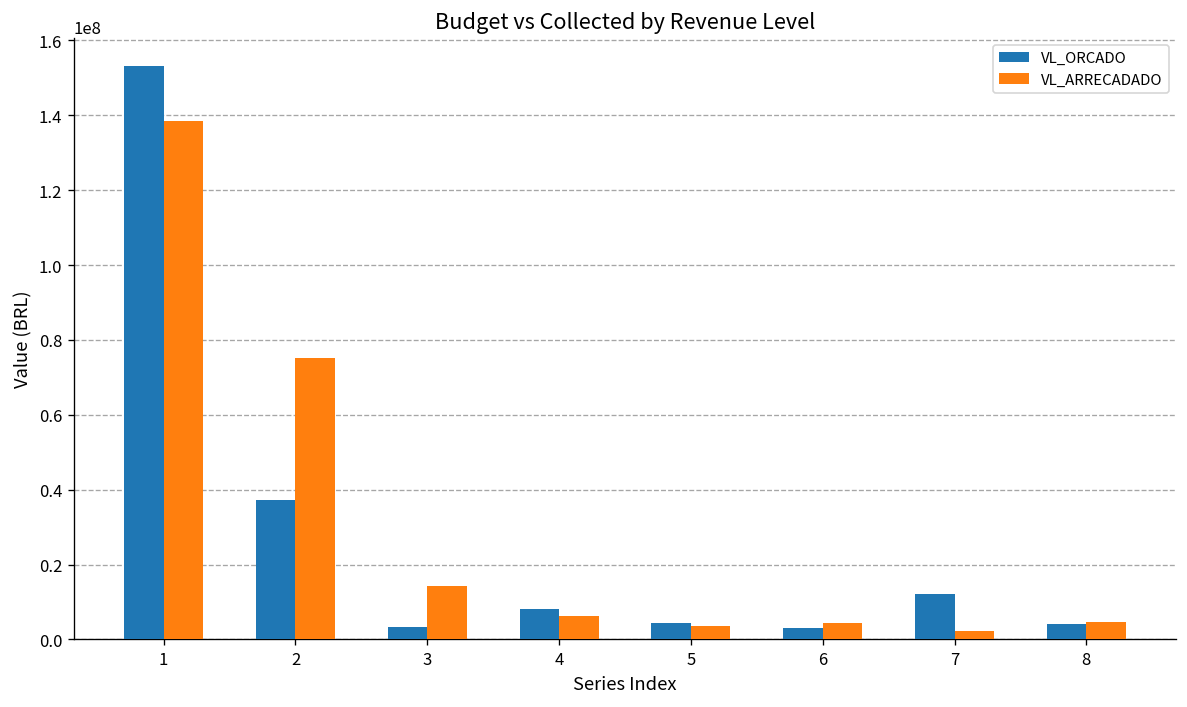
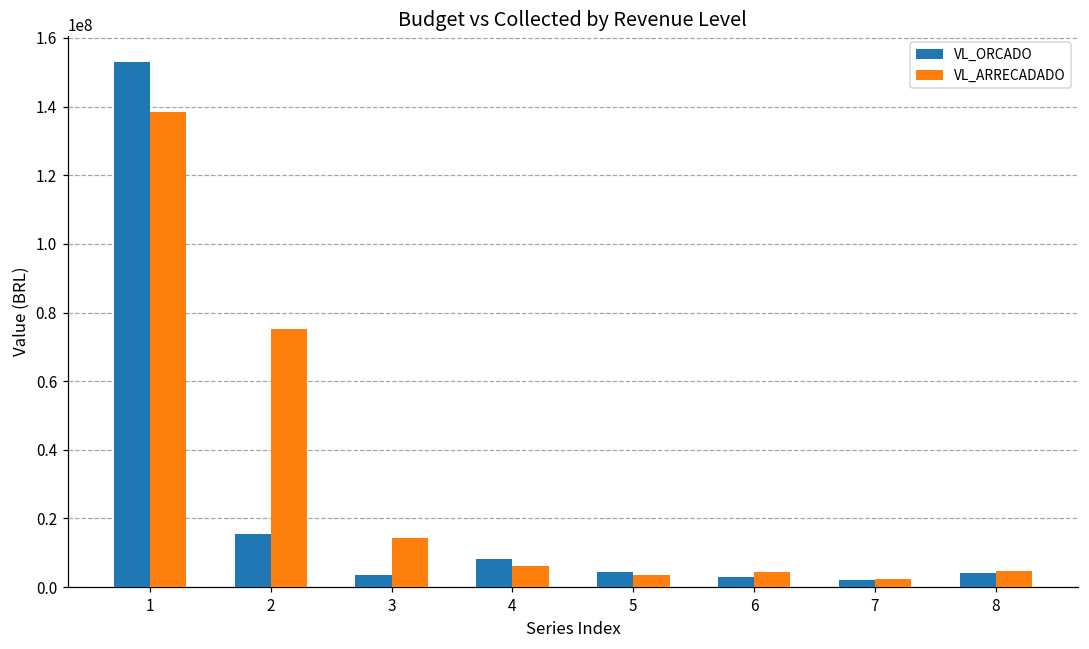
  {
    "VL_ORCADO": {
      "1": 153000000,
-     "2": 37000000,
+     "2": 15000000,
      "3": 3000000,
      "4": 8000000,
      "5": 4000000,
      "6": 3000000,
-     "7": 12000000,
+     "7": 2000000,
      "8": 4000000
    },
    "VL_ARRECADADO": {
      "1": 139000000,
      "2": 75000000,
      "3": 14000000,
      "4": 6000000,
      "5": 4000000,
      "6": 4000000,
      "7": 2000000,
      "8": 5000000
    }
  }
